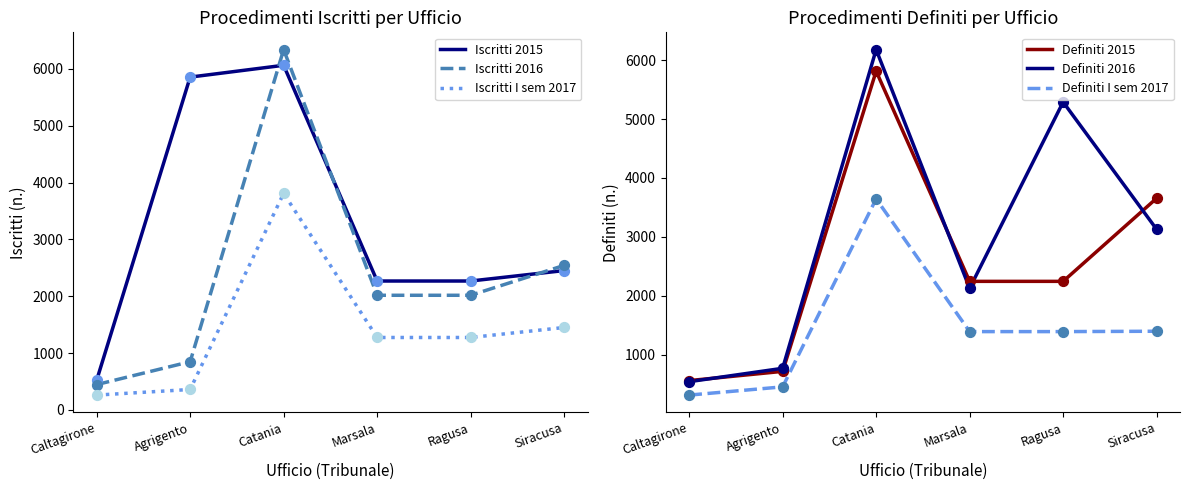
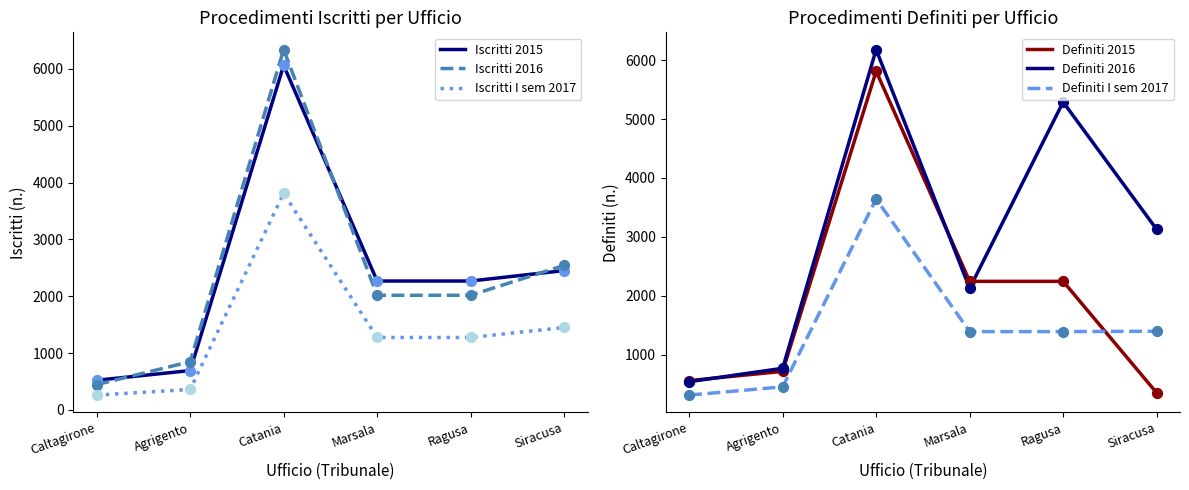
  {
    "Procedimenti Iscritti per Ufficio": {
      "Iscritti 2015": {
        "Caltagirone": 500,
-       "Agrigento": 5900,
+       "Agrigento": 700,
        "Catania": 6100,
        "Marsala": 2300,
        "Ragusa": 2300,
        "Siracusa": 2500
      },
      "Iscritti 2016": {
        "Caltagirone": 400,
        "Agrigento": 800,
        "Catania": 6300,
        "Marsala": 2000,
        "Ragusa": 2000,
        "Siracusa": 2500
      },
      "Iscritti I sem 2017": {
        "Caltagirone": 300,
        "Agrigento": 400,
        "Catania": 3800,
        "Marsala": 1300,
        "Ragusa": 1300,
        "Siracusa": 1400
      }
    },
    "Procedimenti Definiti per Ufficio": {
      "Definiti 2015": {
        "Agrigento": 700,
        "Catania": 5800,
        "Marsala": 2200,
        "Ragusa": 2200,
-       "Siracusa": 3700
+       "Siracusa": 400
      },
      "Definiti 2016": {
        "Agrigento": 800,
        "Catania": 6200,
        "Marsala": 2100,
        "Ragusa": 5300,
        "Siracusa": 3100
      },
      "Definiti I sem 2017": {
        "Caltagirone": 300,
        "Agrigento": 500,
        "Catania": 3600,
        "Marsala": 1400,
        "Ragusa": 1400,
        "Siracusa": 1400
      }
    }
  }
